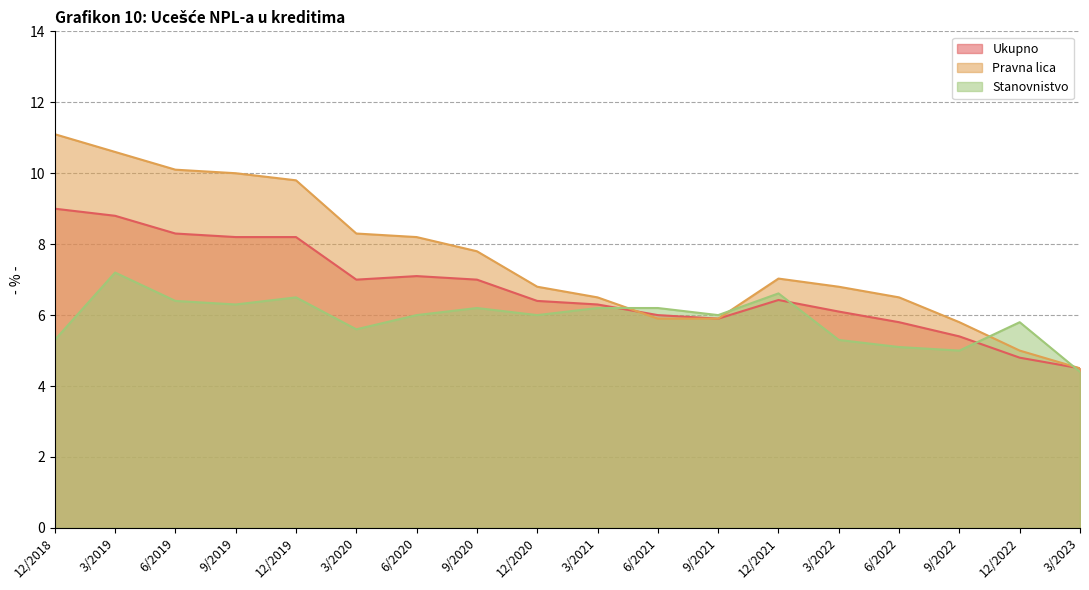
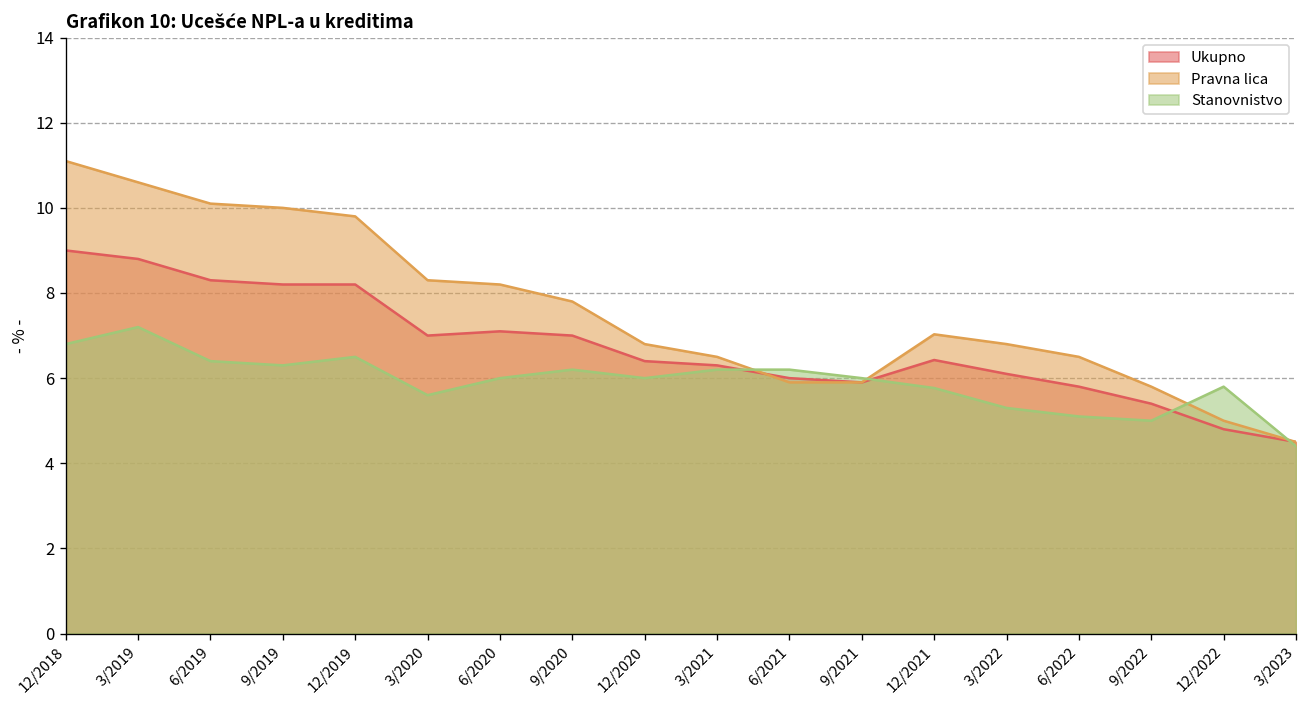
  {
    "Stanovnistvo": {
-     "12/2018": 5.3,
+     "12/2018": 6.8,
      "3/2019": 7.2,
      "6/2019": 6.4,
      "9/2019": 6.3,
      "12/2019": 6.5,
      "3/2020": 5.6,
      "6/2020": 6.0,
      "9/2020": 6.2,
      "12/2020": 6.0,
      "3/2021": 6.2,
      "6/2021": 6.2,
      "9/2021": 6.0,
-     "12/2021": 6.6,
+     "12/2021": 5.8,
      "3/2022": 5.3,
      "6/2022": 5.1,
      "9/2022": 5.0,
      "12/2022": 5.8,
      "3/2023": 4.4
    }
  }
